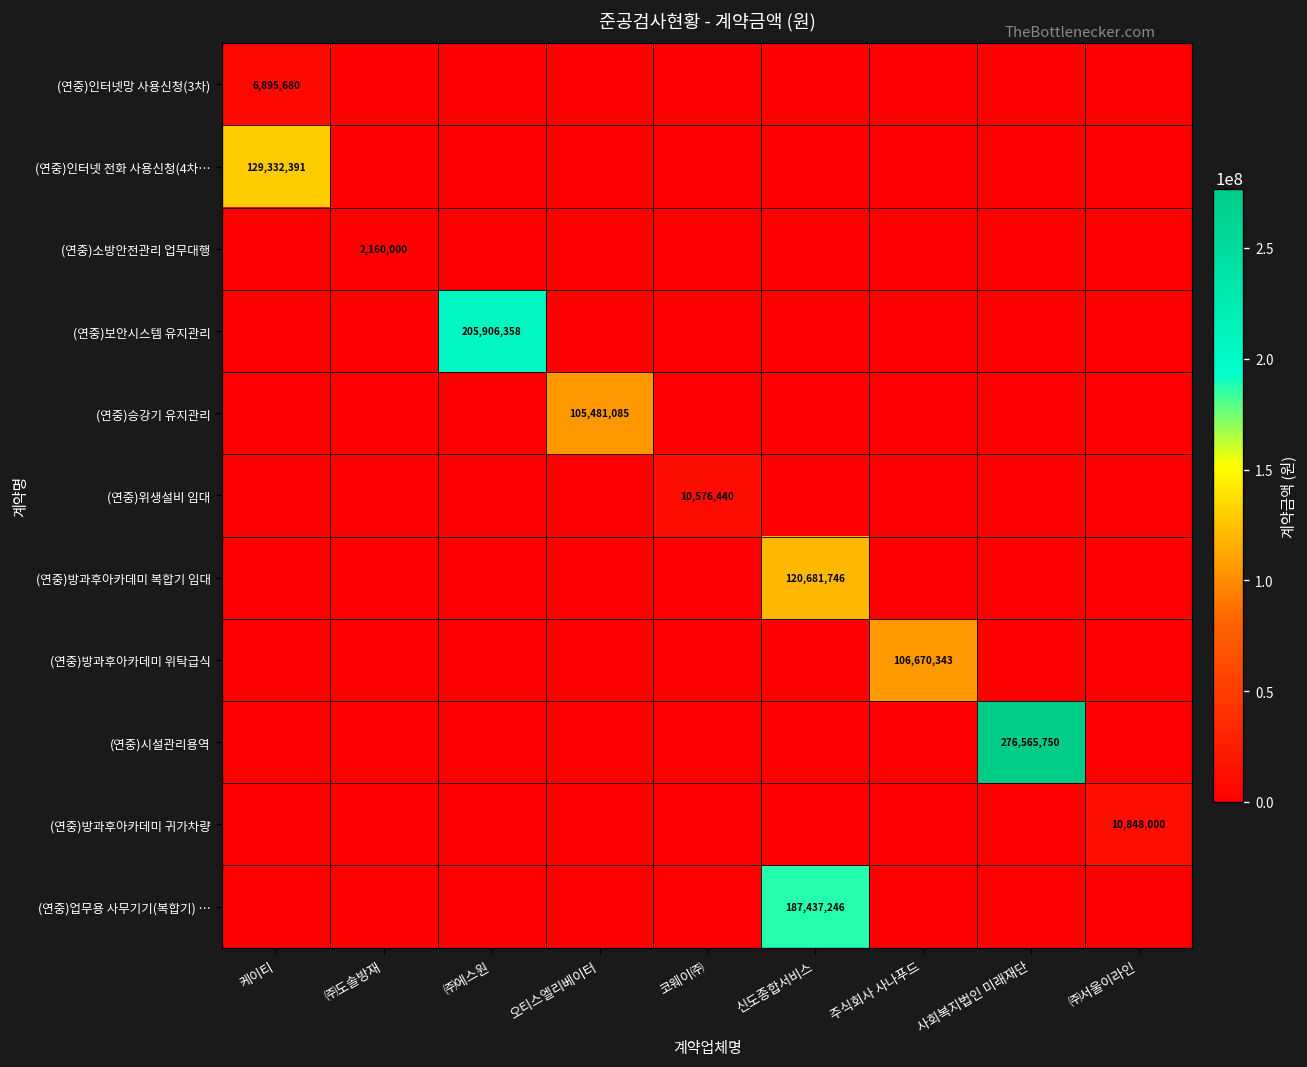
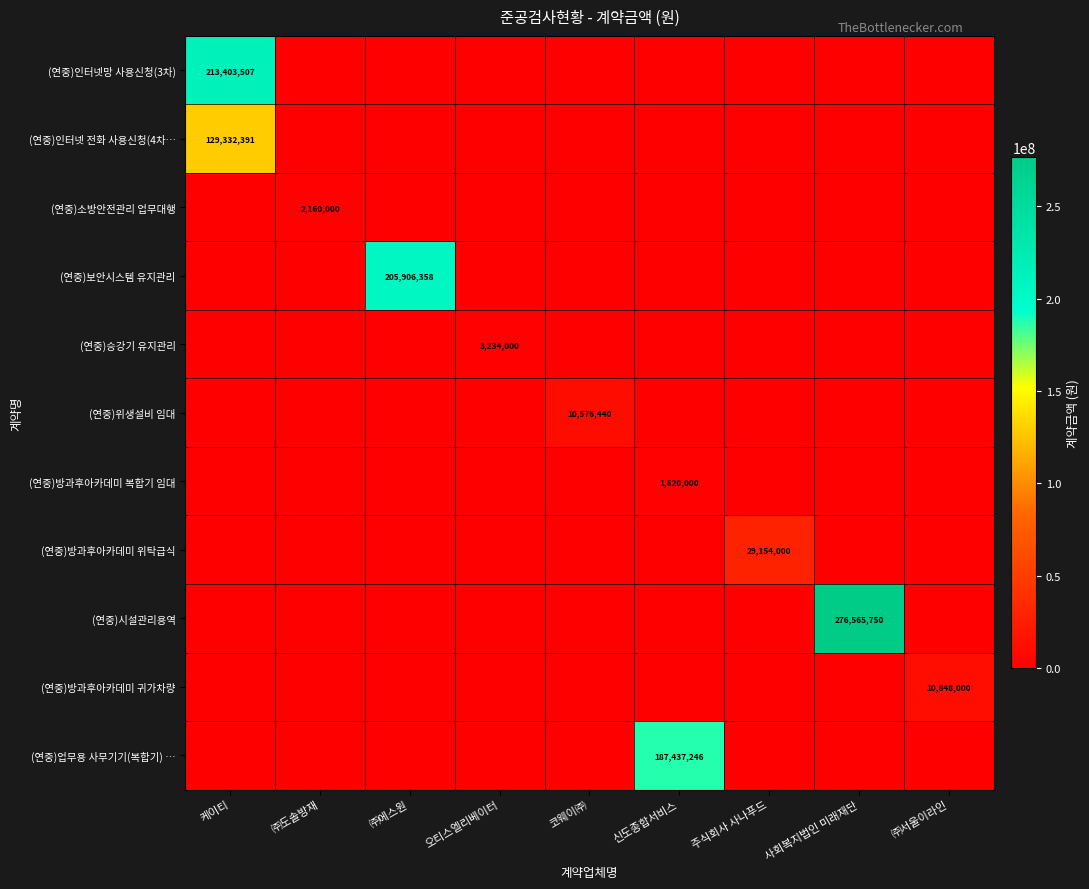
  {
    "(연중)인터넷망 사용신청(3차)": {
-     "케이티": "6,895,680"
+     "케이티": "213,403,507"
    },
    "(연중)인터넷 전화 사용신청(4차…": {
      "케이티": "129,332,391"
    },
    "(연중)소방안전관리 업무대행": {
      "㈜도솔방재": "2,160,000"
    },
    "(연중)보안시스템 유지관리": {
      "㈜에스원": "205,906,358"
    },
    "(연중)승강기 유지관리": {
-     "오티스엘리베이터": "105,481,085"
+     "오티스엘리베이터": "3,234,000"
    },
    "(연중)위생설비 임대": {
      "코웨이㈜": "10,576,440"
    },
    "(연중)방과후아카데미 복합기 임대": {
-     "신도종합서비스": "120,681,746"
+     "신도종합서비스": "1,620,000"
    },
    "(연중)방과후아카데미 위탁급식": {
-     "주식회사 사나푸드": "106,670,343"
+     "주식회사 사나푸드": "29,154,000"
    },
    "(연중)시설관리용역": {
      "사회복지법인 미래재단": "276,565,750"
    },
    "(연중)방과후아카데미 귀가차량": {
      "㈜서울이라인": "10,848,000"
    },
    "(연중)업무용 사무기기(복합기) …": {
      "신도종합서비스": "187,437,246"
    }
  }
